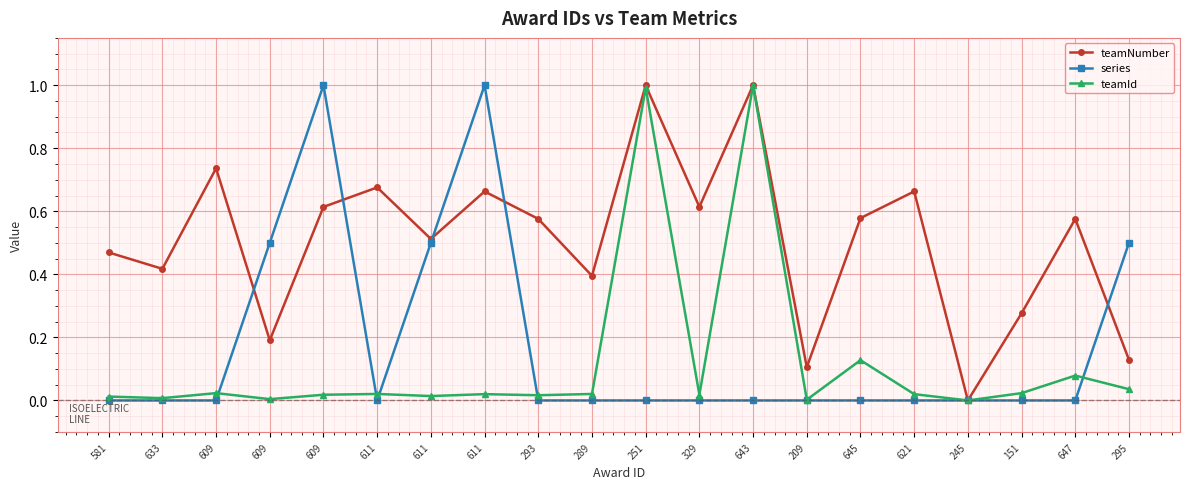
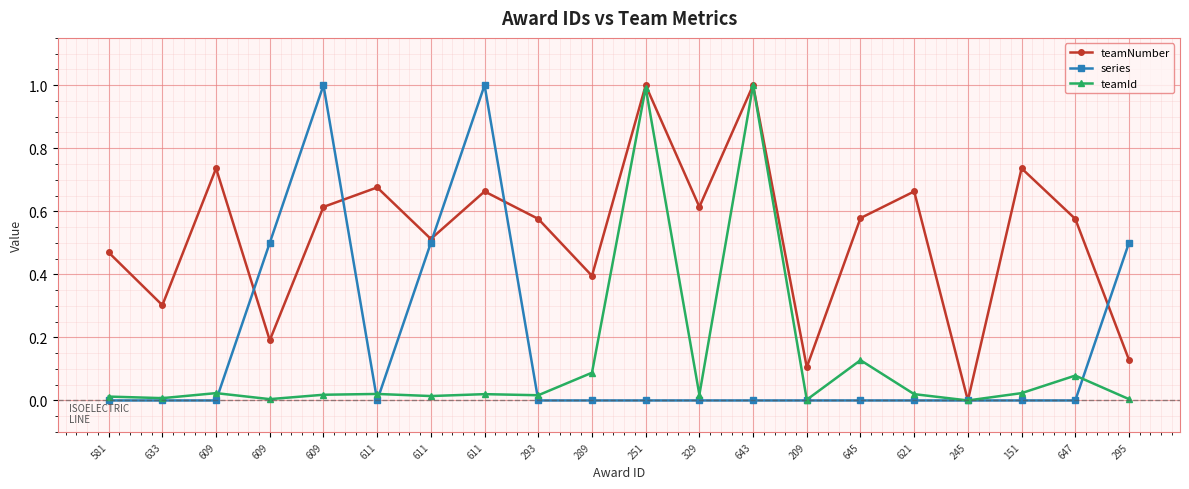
  {
    "teamNumber": {
      "581": 0.47,
-     "633": 0.42,
+     "633": 0.30,
      "293": 0.58,
      "289": 0.40,
      "329": 0.61,
      "209": 0.11,
      "645": 0.58,
      "621": 0.66,
-     "151": 0.28,
+     "151": 0.74,
      "647": 0.58,
      "295": 0.13
    },
    "series": {
      "581": 0.00,
      "293": 0.00,
      "289": 0.00,
      "251": 0.00,
      "329": 0.00,
      "643": 0.00,
      "645": 0.00,
      "621": 0.00,
      "151": 0.00,
      "647": 0.00,
      "295": 0.50
    },
    "teamId": {
      "581": 0.01,
      "293": 0.02,
-     "289": 0.02,
+     "289": 0.09,
      "329": 0.02,
      "645": 0.13,
      "621": 0.02,
      "151": 0.02,
      "647": 0.08,
-     "295": 0.04
+     "295": 0.00
    }
  }
